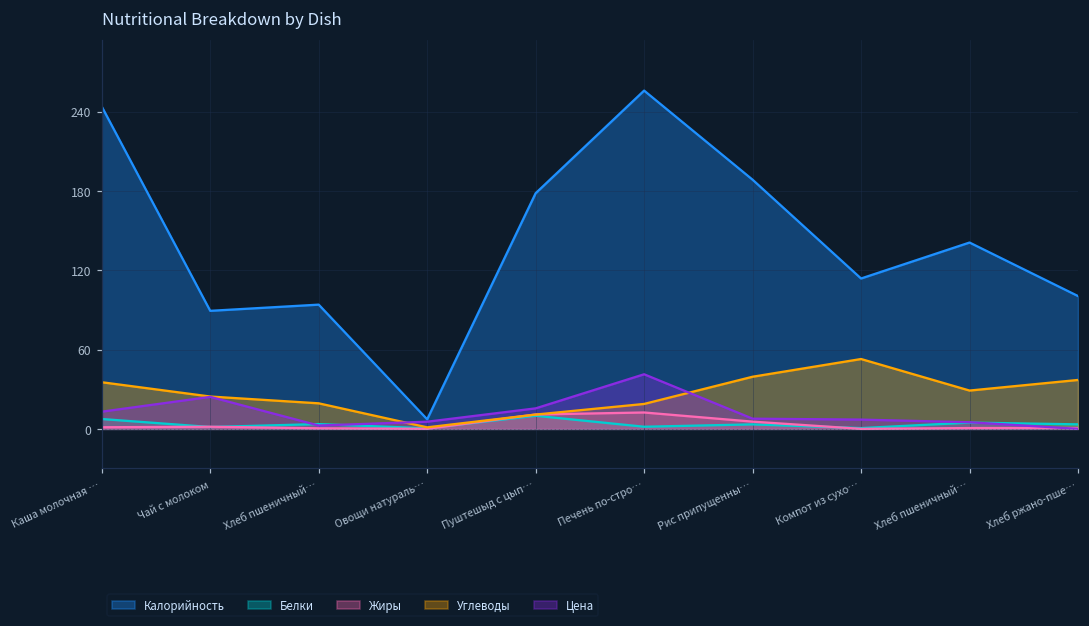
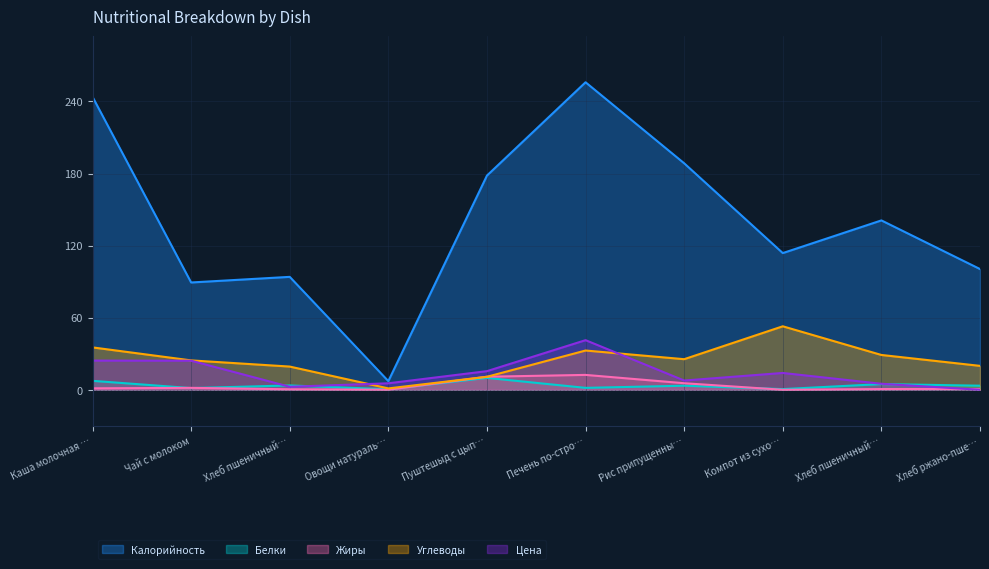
  {
    "Жиры": {
      "Каша молочная …": 1,
      "Печень по-стро…": 12
    },
    "Углеводы": {
      "Каша молочная …": 35,
-     "Печень по-стро…": 19,
-     "Рис припущенны…": 39,
+     "Печень по-стро…": 33,
+     "Рис припущенны…": 25,
      "Компот из сухо…": 53,
-     "Хлеб ржано-пше…": 37
+     "Хлеб ржано-пше…": 20
    },
    "Цена": {
-     "Каша молочная …": 13,
+     "Каша молочная …": 24,
      "Пуштешыд с цып…": 16,
      "Печень по-стро…": 41,
      "Рис припущенны…": 8,
-     "Компот из сухо…": 7
+     "Компот из сухо…": 14
    }
  }
